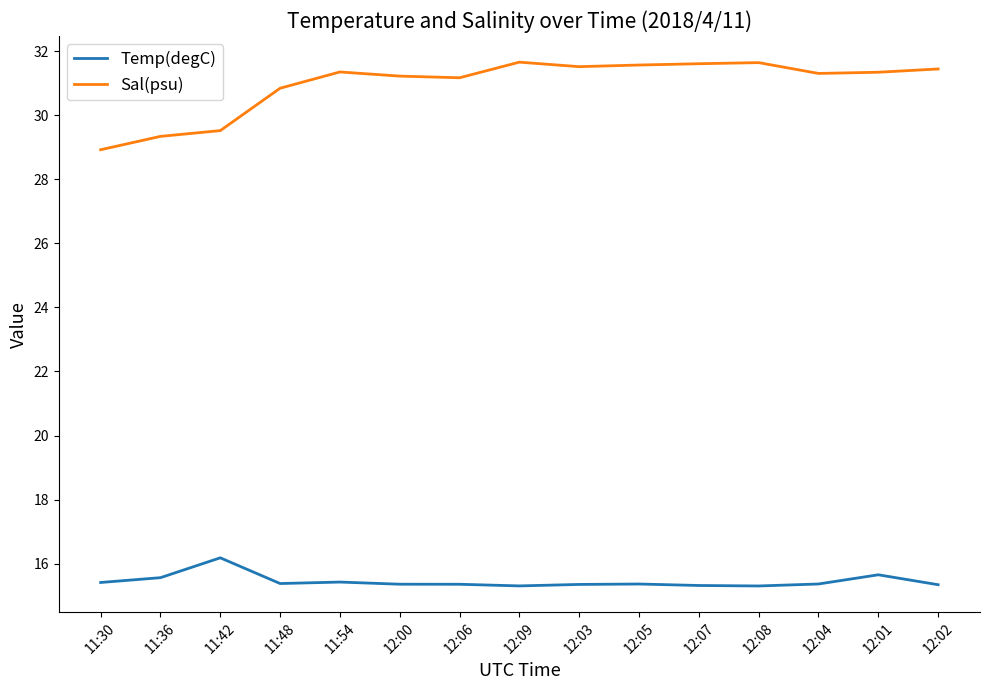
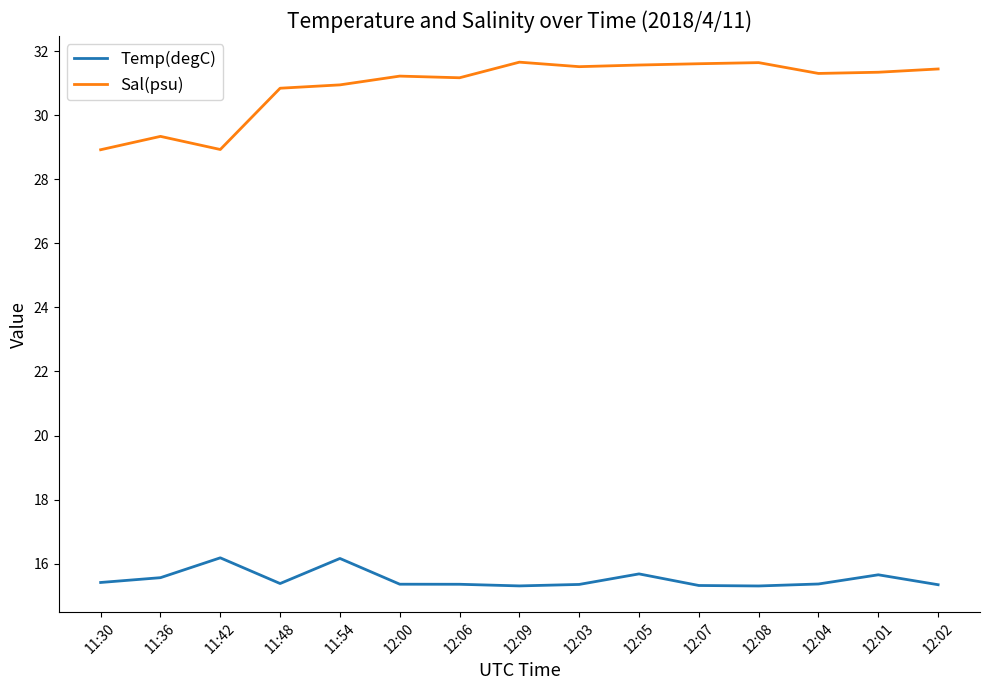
  {
    "Temp(degC)": {
      "11:30": 15.4,
      "11:36": 15.6,
      "11:42": 16.2,
      "11:48": 15.4,
-     "11:54": 15.4,
+     "11:54": 16.2,
      "12:00": 15.4,
      "12:06": 15.4,
      "12:09": 15.3,
      "12:03": 15.4,
-     "12:05": 15.4,
+     "12:05": 15.7,
      "12:07": 15.3,
      "12:08": 15.3,
      "12:04": 15.4,
      "12:01": 15.7,
      "12:02": 15.3
    },
    "Sal(psu)": {
      "11:30": 28.9,
      "11:36": 29.3,
-     "11:42": 29.5,
+     "11:42": 28.9,
      "11:48": 30.8,
-     "11:54": 31.4,
+     "11:54": 30.9,
      "12:00": 31.2,
      "12:06": 31.2,
      "12:09": 31.7,
      "12:03": 31.5,
      "12:05": 31.6,
      "12:07": 31.6,
      "12:08": 31.6,
      "12:04": 31.3,
      "12:01": 31.3,
      "12:02": 31.4
    }
  }
